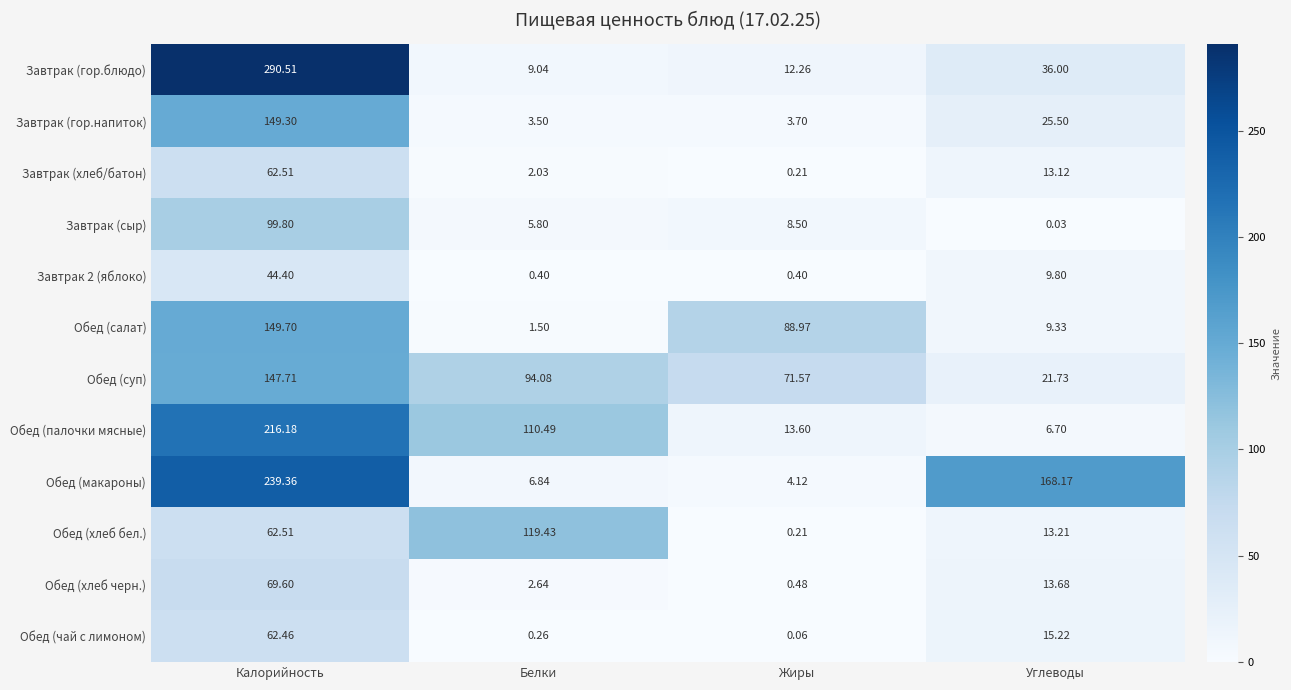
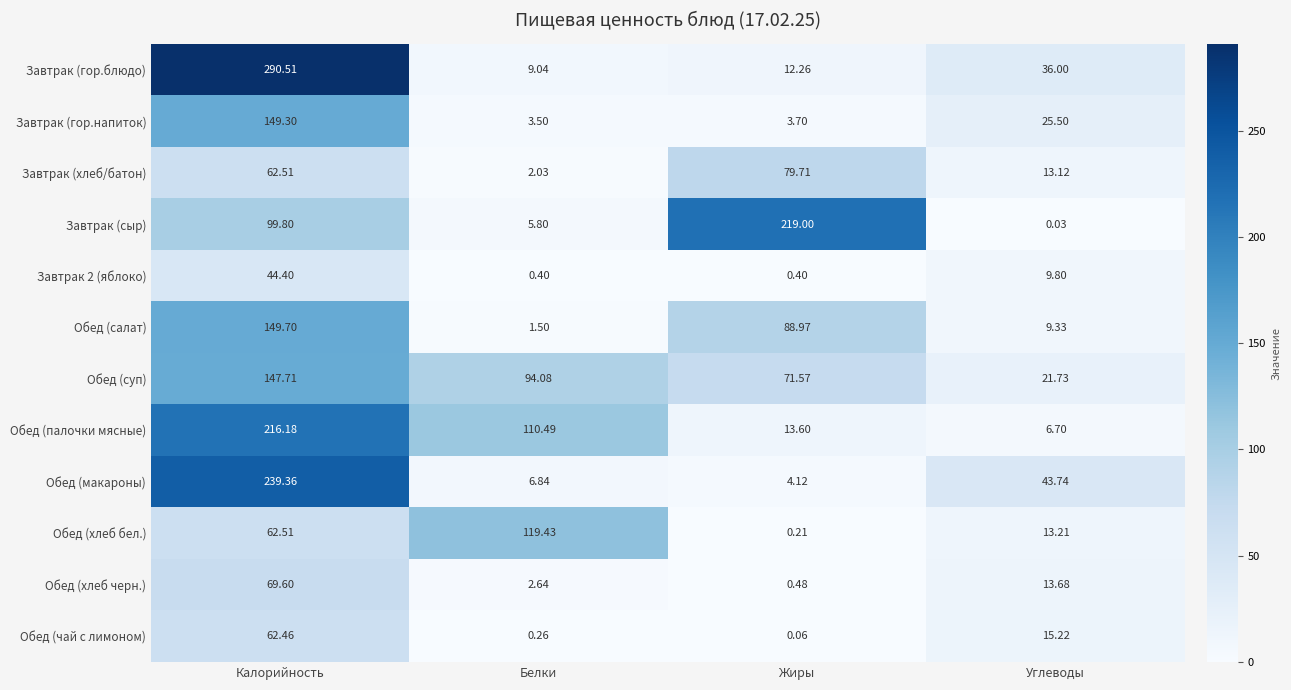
  {
    "Завтрак (гор.блюдо)": {
      "Калорийность": 290.51,
      "Белки": 9.04,
      "Жиры": 12.26,
      "Углеводы": 36.00
    },
    "Завтрак (гор.напиток)": {
      "Калорийность": 149.30,
      "Белки": 3.50,
      "Жиры": 3.70,
      "Углеводы": 25.50
    },
    "Завтрак (хлеб/батон)": {
      "Калорийность": 62.51,
      "Белки": 2.03,
-     "Жиры": 0.21,
+     "Жиры": 79.71,
      "Углеводы": 13.12
    },
    "Завтрак (сыр)": {
      "Калорийность": 99.80,
      "Белки": 5.80,
-     "Жиры": 8.50,
+     "Жиры": 219.00,
      "Углеводы": 0.03
    },
    "Завтрак 2 (яблоко)": {
      "Калорийность": 44.40,
      "Белки": 0.40,
      "Жиры": 0.40,
      "Углеводы": 9.80
    },
    "Обед (салат)": {
      "Калорийность": 149.70,
      "Белки": 1.50,
      "Жиры": 88.97,
      "Углеводы": 9.33
    },
    "Обед (суп)": {
      "Калорийность": 147.71,
      "Белки": 94.08,
      "Жиры": 71.57,
      "Углеводы": 21.73
    },
    "Обед (палочки мясные)": {
      "Калорийность": 216.18,
      "Белки": 110.49,
      "Жиры": 13.60,
      "Углеводы": 6.70
    },
    "Обед (макароны)": {
      "Калорийность": 239.36,
      "Белки": 6.84,
      "Жиры": 4.12,
-     "Углеводы": 168.17
+     "Углеводы": 43.74
    },
    "Обед (хлеб бел.)": {
      "Калорийность": 62.51,
      "Белки": 119.43,
      "Жиры": 0.21,
      "Углеводы": 13.21
    },
    "Обед (хлеб черн.)": {
      "Калорийность": 69.60,
      "Белки": 2.64,
      "Жиры": 0.48,
      "Углеводы": 13.68
    },
    "Обед (чай с лимоном)": {
      "Калорийность": 62.46,
      "Белки": 0.26,
      "Жиры": 0.06,
      "Углеводы": 15.22
    }
  }
